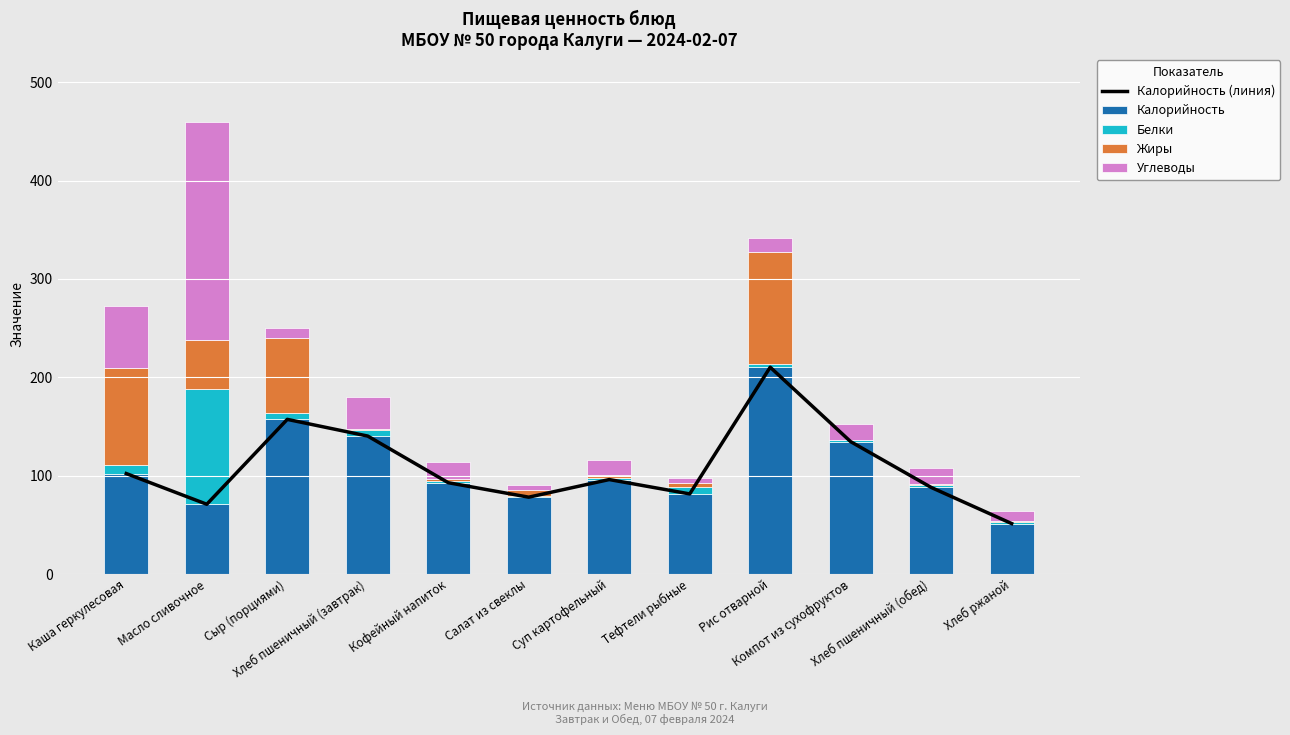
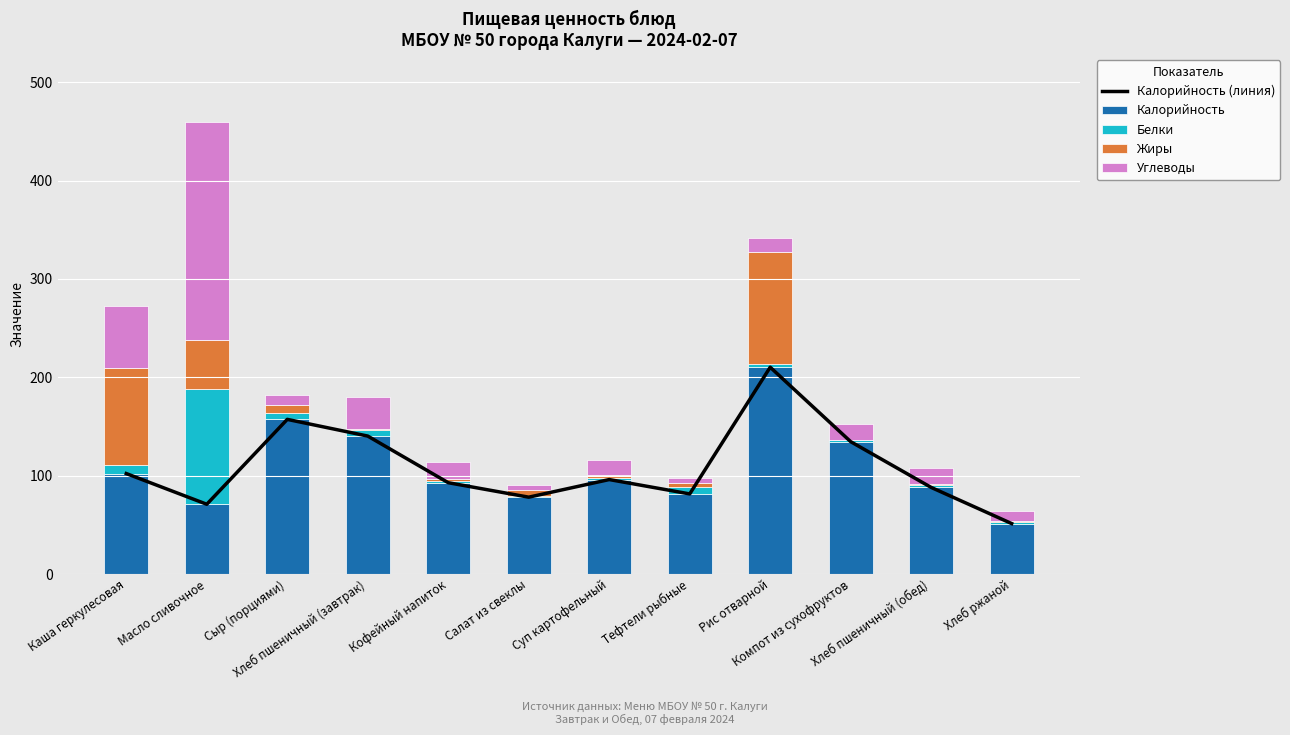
  {
    "Калорийность": {
      "Каша геркулесовая": 100,
      "Масло сливочное": 70,
      "Сыр (порциями)": 160,
      "Хлеб пшеничный (завтрак)": 140,
      "Кофейный напиток": 90,
      "Салат из свеклы": 80,
      "Суп картофельный": 100,
      "Тефтели рыбные": 80,
      "Рис отварной": 210,
      "Компот из сухофруктов": 130,
      "Хлеб пшеничный (обед)": 90,
      "Хлеб ржаной": 50
    },
    "Белки": {
      "Каша геркулесовая": 10,
      "Масло сливочное": 120,
      "Сыр (порциями)": 10,
      "Хлеб пшеничный (завтрак)": 10,
      "Тефтели рыбные": 10,
      "Рис отварной": 0,
      "Хлеб пшеничный (обед)": 0
    },
    "Жиры": {
      "Каша геркулесовая": 100,
      "Масло сливочное": 50,
-     "Сыр (порциями)": 80,
+     "Сыр (порциями)": 10,
      "Салат из свеклы": 10,
      "Тефтели рыбные": 0,
      "Рис отварной": 110
    },
    "Углеводы": {
      "Каша геркулесовая": 60,
      "Масло сливочное": 220,
      "Сыр (порциями)": 10,
      "Хлеб пшеничный (завтрак)": 30,
      "Кофейный напиток": 20,
      "Салат из свеклы": 0,
      "Суп картофельный": 20,
      "Тефтели рыбные": 10,
      "Рис отварной": 10,
      "Компот из сухофруктов": 20,
      "Хлеб пшеничный (обед)": 20,
      "Хлеб ржаной": 10
    }
  }
